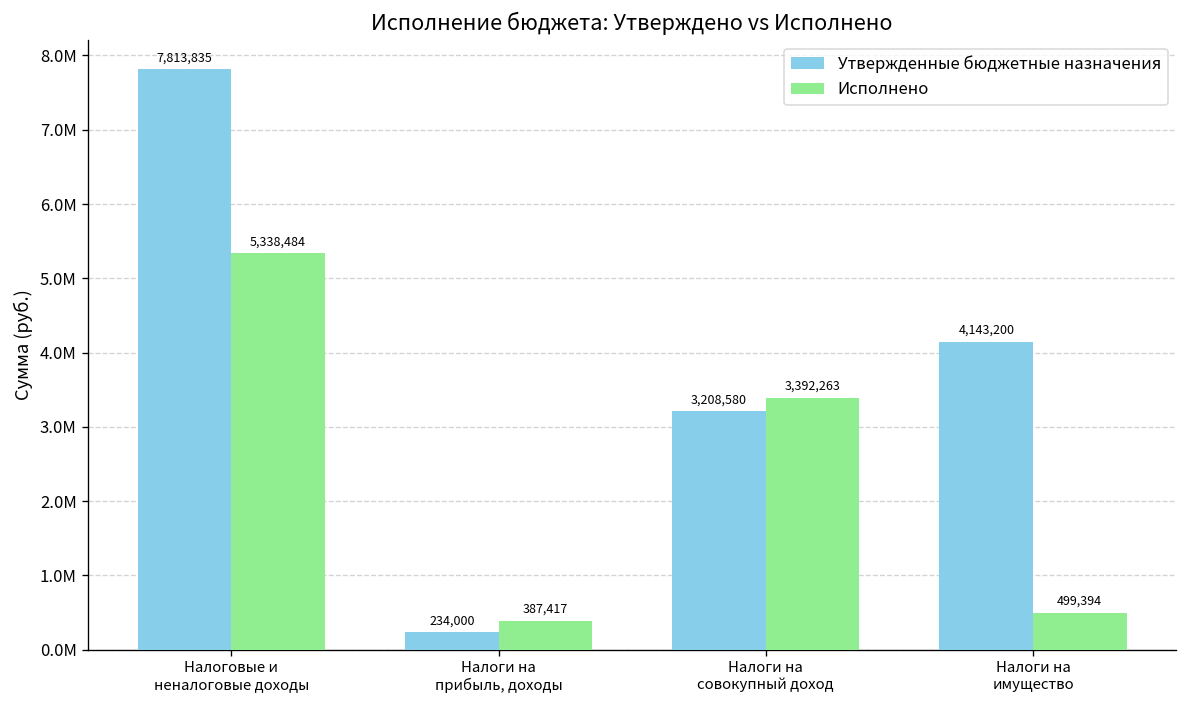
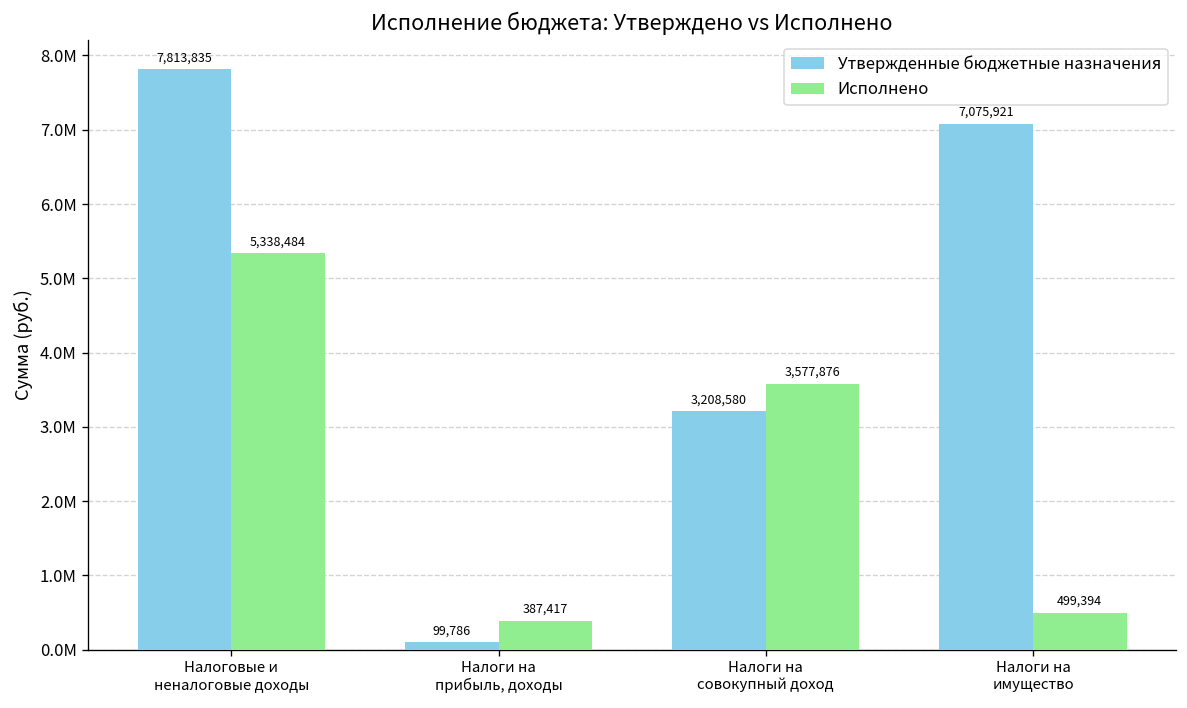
  {
    "Утвержденные бюджетные назначения": {
      "Налоговые и неналоговые доходы": "7,813,835",
-     "Налоги на прибыль, доходы": "234,000",
+     "Налоги на прибыль, доходы": "99,786",
      "Налоги на совокупный доход": "3,208,580",
-     "Налоги на имущество": "4,143,200"
+     "Налоги на имущество": "7,075,921"
    },
    "Исполнено": {
      "Налоговые и неналоговые доходы": "5,338,484",
      "Налоги на прибыль, доходы": "387,417",
-     "Налоги на совокупный доход": "3,392,263",
+     "Налоги на совокупный доход": "3,577,876",
      "Налоги на имущество": "499,394"
    }
  }
